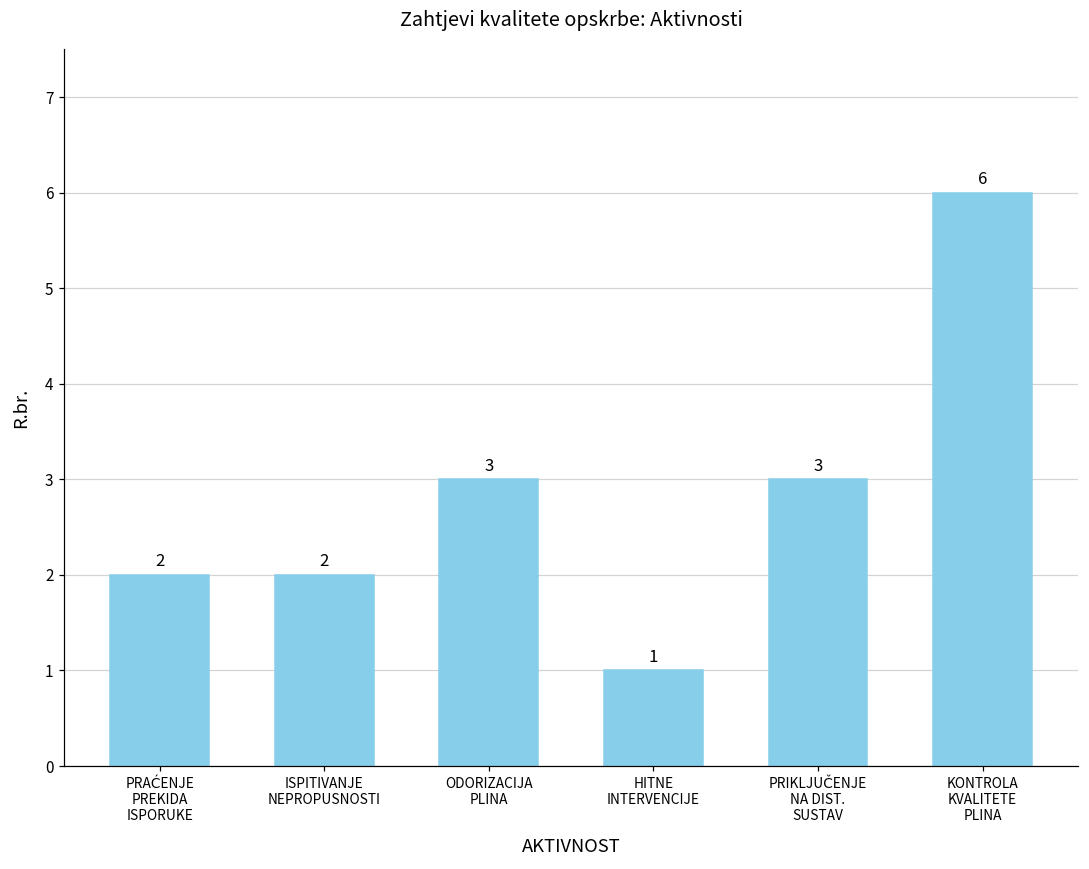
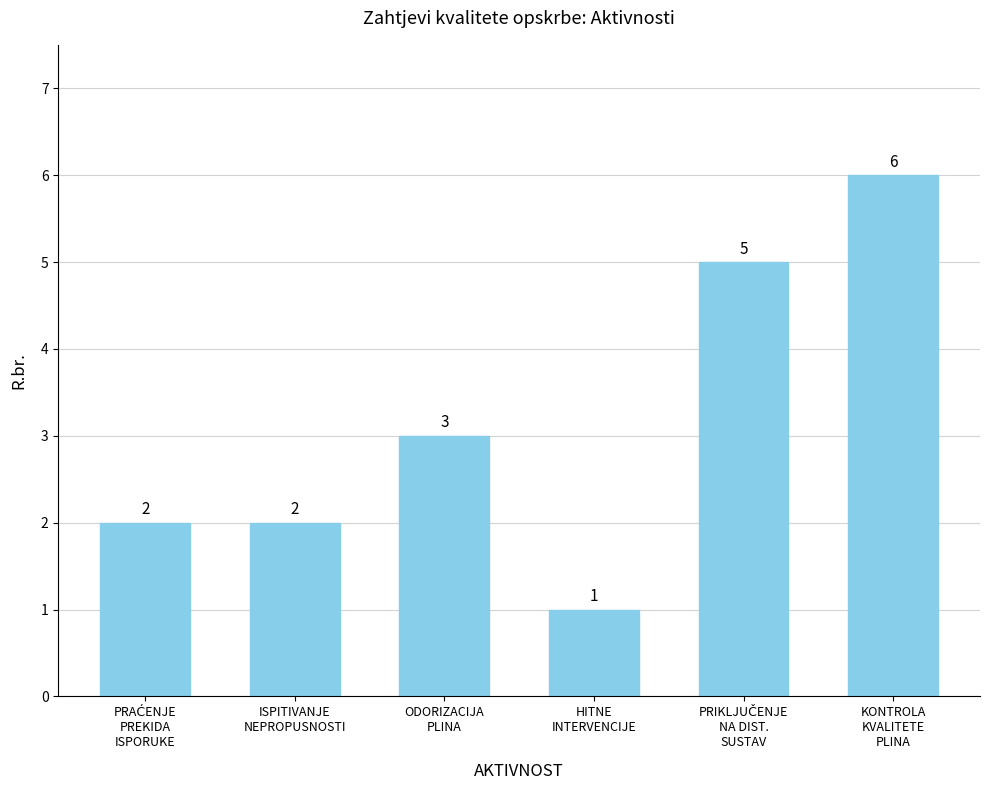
  {
    "PRAĆENJE PREKIDA ISPORUKE": 2,
    "ISPITIVANJE NEPROPUSNOSTI": 2,
    "ODORIZACIJA PLINA": 3,
    "HITNE INTERVENCIJE": 1,
-   "PRIKLJUČENJE NA DIST. SUSTAV": 3,
+   "PRIKLJUČENJE NA DIST. SUSTAV": 5,
    "KONTROLA KVALITETE PLINA": 6
  }
